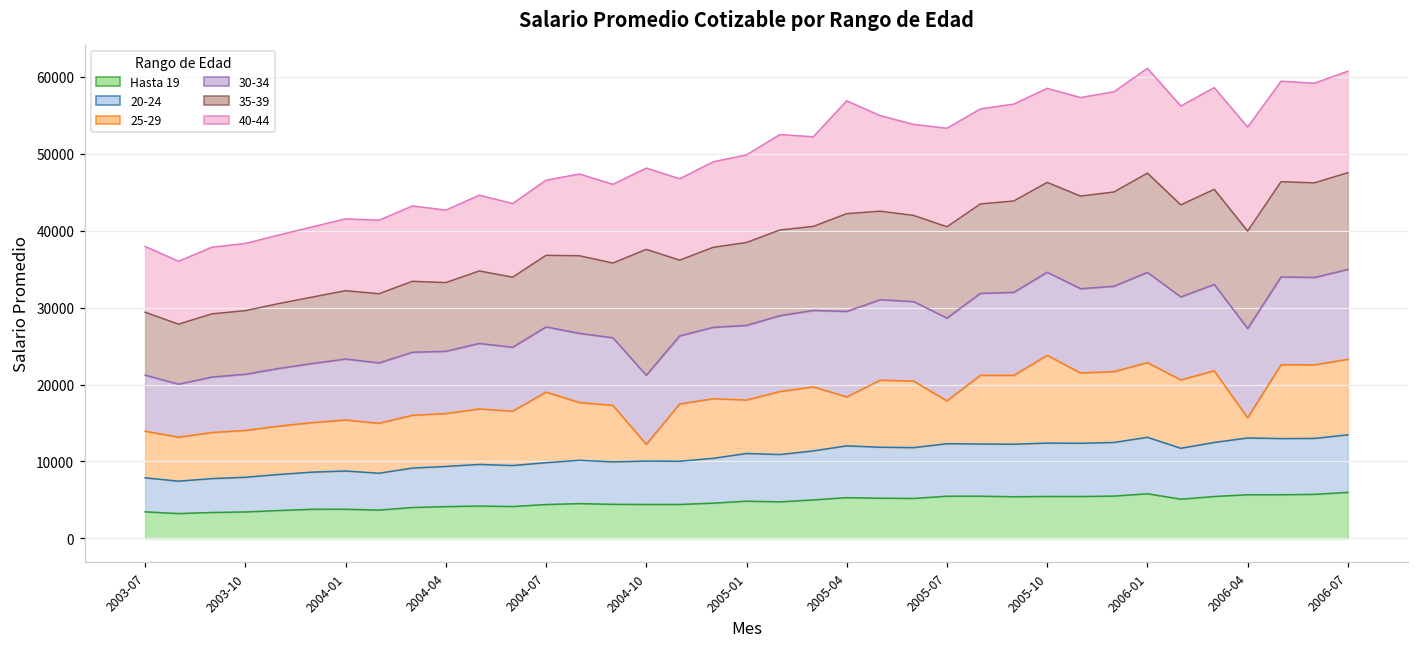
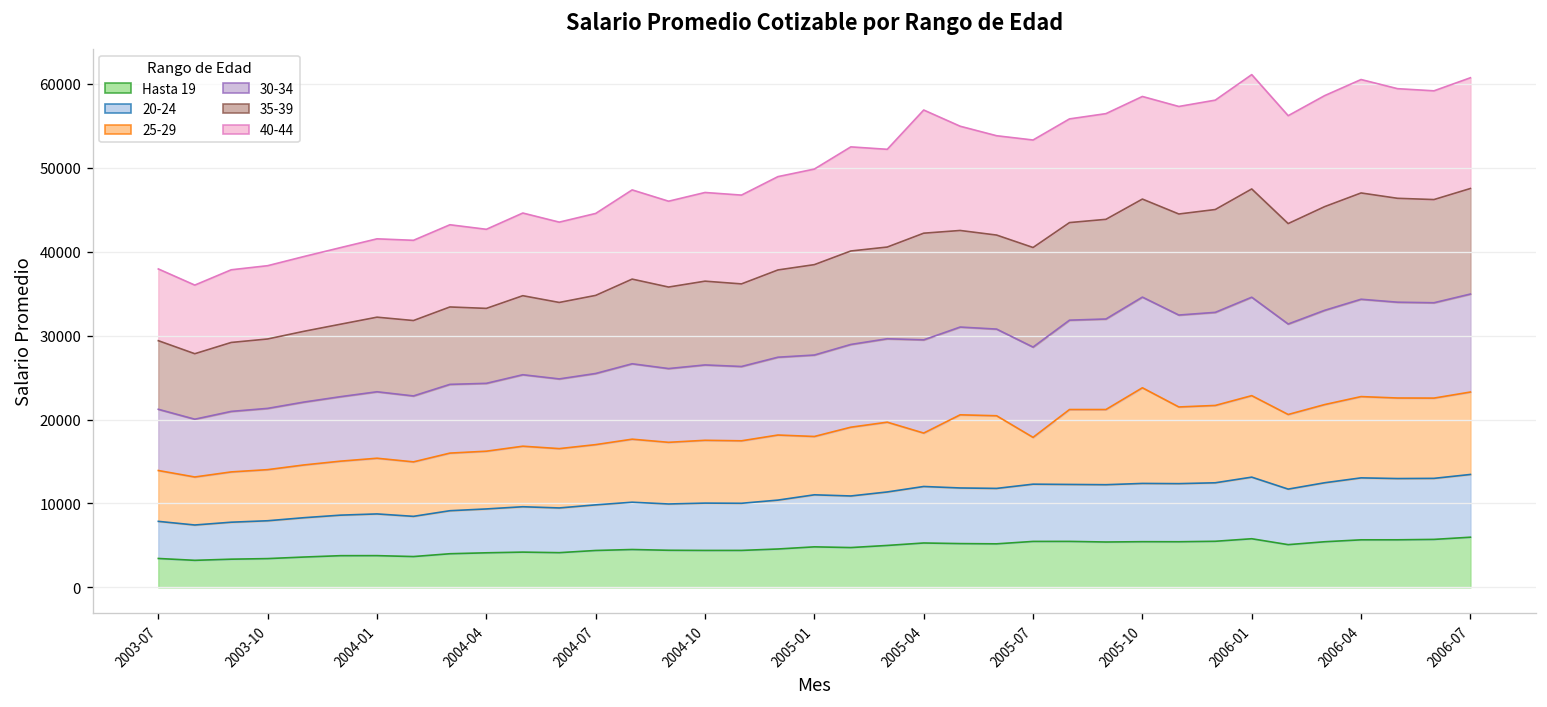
  {
    "Hasta 19": {
      "2003-07": 3000,
      "2003-10": 3000,
      "2004-01": 4000,
      "2004-04": 4000,
      "2004-07": 4000,
      "2004-10": 4000,
      "2005-01": 5000,
      "2005-04": 5000,
      "2005-07": 5000,
      "2005-10": 5000,
      "2006-01": 6000,
      "2006-04": 6000,
      "2006-07": 6000
    },
    "25-29": {
      "2003-07": 6000,
      "2003-10": 6000,
      "2004-01": 7000,
      "2004-04": 7000,
-     "2004-07": 9000,
-     "2004-10": 2000,
+     "2004-07": 7000,
+     "2004-10": 7000,
      "2005-01": 7000,
      "2005-04": 6000,
      "2005-07": 6000,
      "2005-10": 11000,
      "2006-01": 10000,
-     "2006-04": 3000,
+     "2006-04": 10000,
      "2006-07": 10000
    },
    "35-39": {
      "2003-07": 8000,
      "2003-10": 8000,
      "2004-01": 9000,
      "2004-04": 9000,
      "2004-07": 9000,
-     "2004-10": 16000,
+     "2004-10": 10000,
      "2005-01": 11000,
      "2005-04": 13000,
      "2005-07": 12000,
      "2005-10": 12000,
      "2006-01": 13000,
      "2006-04": 13000,
      "2006-07": 13000
    }
  }
